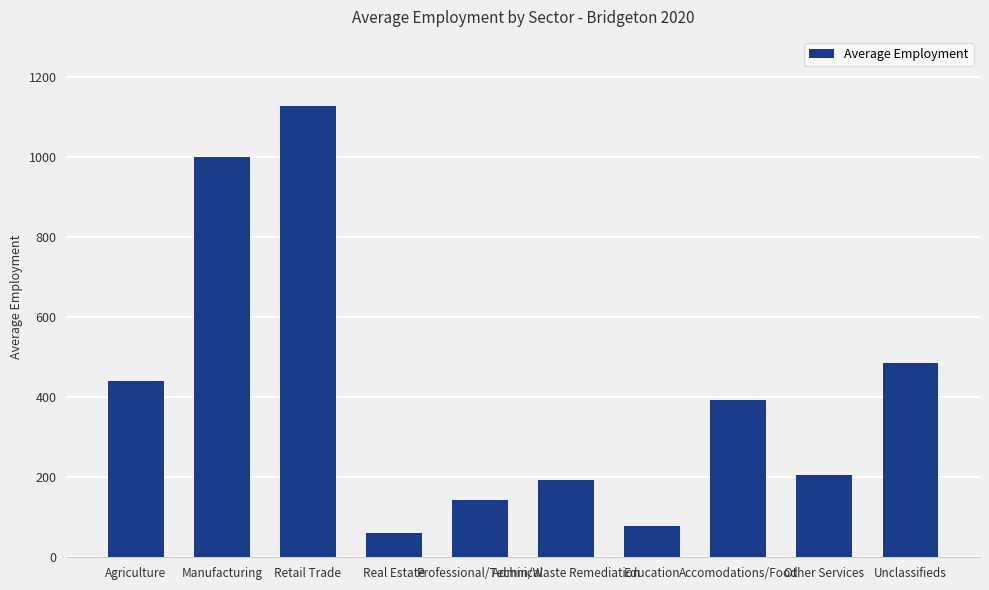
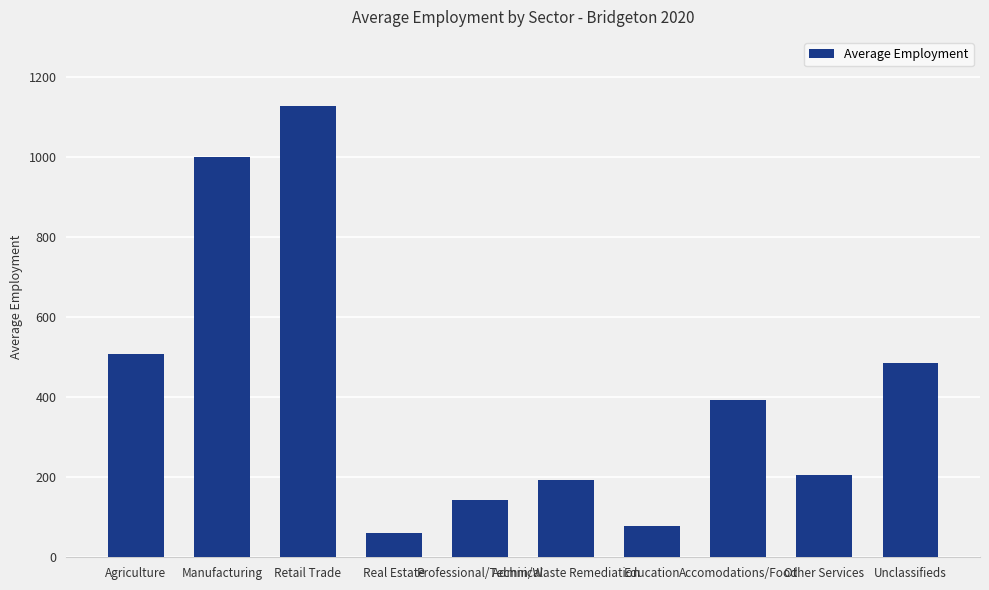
  {
-   "Agriculture": 440,
+   "Agriculture": 510,
    "Manufacturing": 1000,
    "Retail Trade": 1130,
    "Real Estate": 60,
    "Accomodations/Food": 390,
    "Unclassifieds": 490
  }
